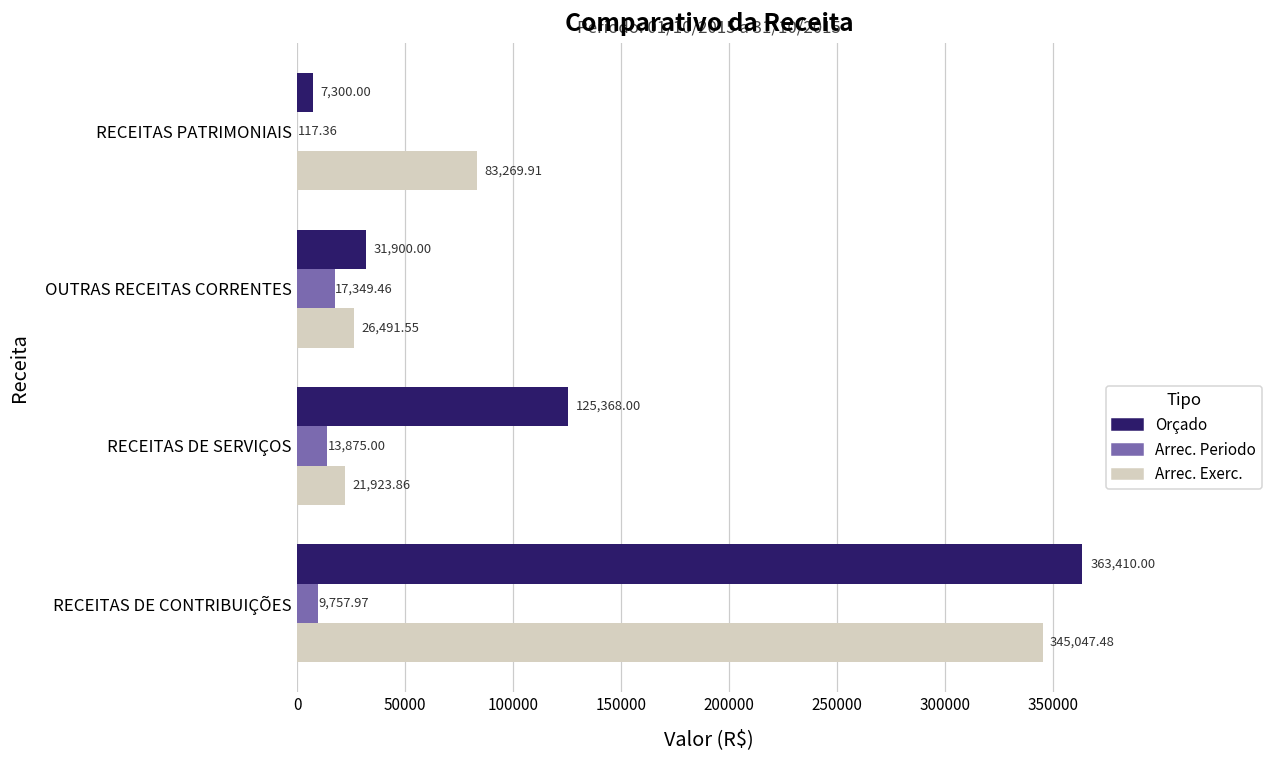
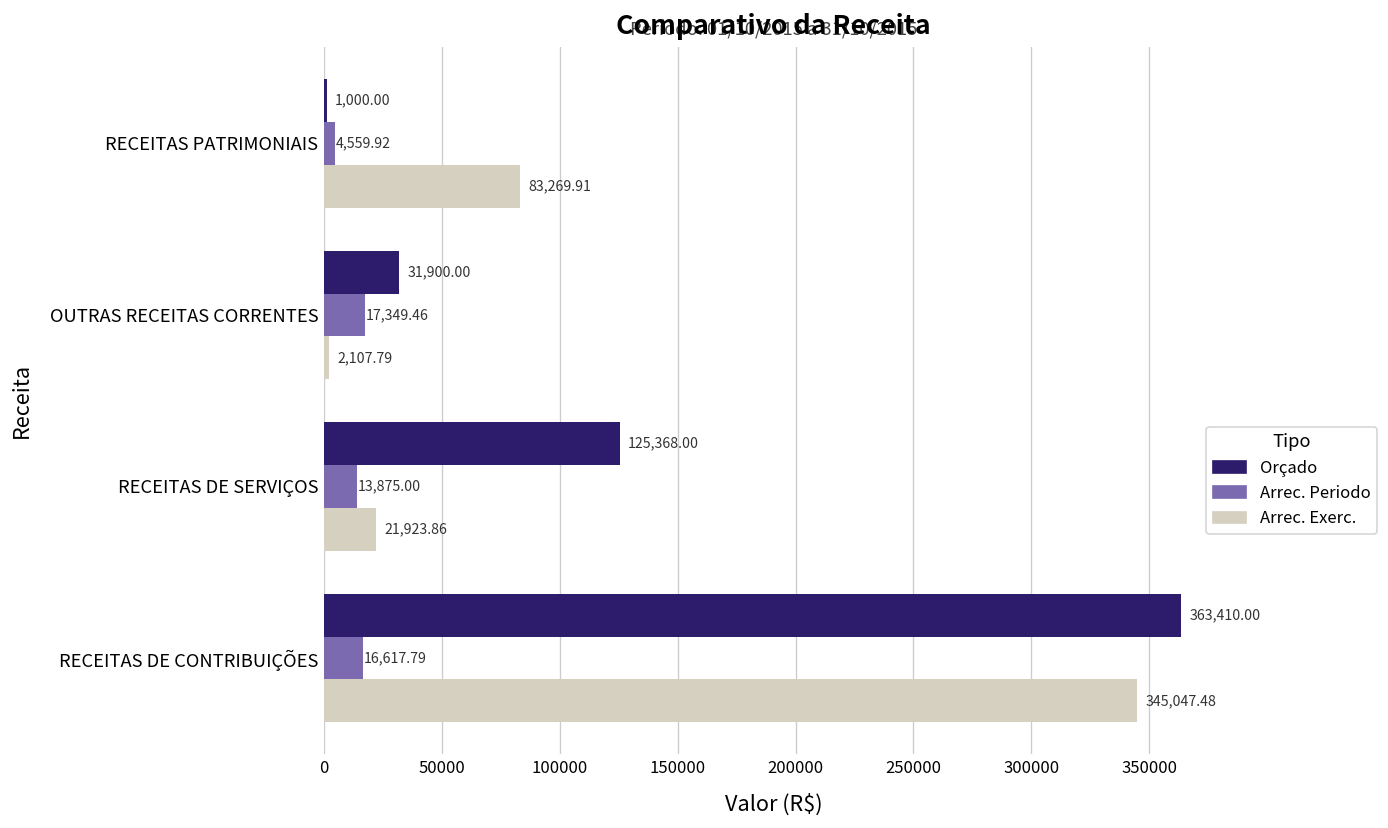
  {
    "Orçado": {
-     "RECEITAS PATRIMONIAIS": "7,300.00",
+     "RECEITAS PATRIMONIAIS": "1,000.00",
      "OUTRAS RECEITAS CORRENTES": "31,900.00",
      "RECEITAS DE SERVIÇOS": "125,368.00",
      "RECEITAS DE CONTRIBUIÇÕES": "363,410.00"
    },
    "Arrec. Periodo": {
-     "RECEITAS PATRIMONIAIS": "117.36",
+     "RECEITAS PATRIMONIAIS": "4,559.92",
      "OUTRAS RECEITAS CORRENTES": "17,349.46",
      "RECEITAS DE SERVIÇOS": "13,875.00",
-     "RECEITAS DE CONTRIBUIÇÕES": "9,757.97"
+     "RECEITAS DE CONTRIBUIÇÕES": "16,617.79"
    },
    "Arrec. Exerc.": {
      "RECEITAS PATRIMONIAIS": "83,269.91",
-     "OUTRAS RECEITAS CORRENTES": "26,491.55",
+     "OUTRAS RECEITAS CORRENTES": "2,107.79",
      "RECEITAS DE SERVIÇOS": "21,923.86",
      "RECEITAS DE CONTRIBUIÇÕES": "345,047.48"
    }
  }
